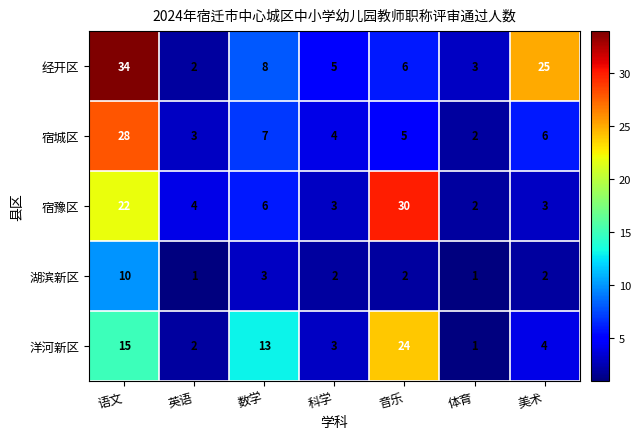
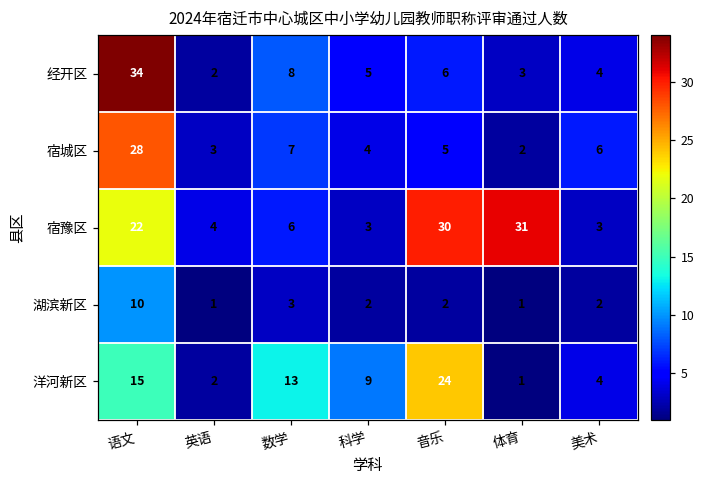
  {
    "经开区": {
      "语文": 34,
      "英语": 2,
      "数学": 8,
      "科学": 5,
      "音乐": 6,
      "体育": 3,
-     "美术": 25
+     "美术": 4
    },
    "宿城区": {
      "语文": 28,
      "英语": 3,
      "数学": 7,
      "科学": 4,
      "音乐": 5,
      "体育": 2,
      "美术": 6
    },
    "宿豫区": {
      "语文": 22,
      "英语": 4,
      "数学": 6,
      "科学": 3,
      "音乐": 30,
-     "体育": 2,
+     "体育": 31,
      "美术": 3
    },
    "湖滨新区": {
      "语文": 10,
      "英语": 1,
      "数学": 3,
      "科学": 2,
      "音乐": 2,
      "体育": 1,
      "美术": 2
    },
    "洋河新区": {
      "语文": 15,
      "英语": 2,
      "数学": 13,
-     "科学": 3,
+     "科学": 9,
      "音乐": 24,
      "体育": 1,
      "美术": 4
    }
  }
